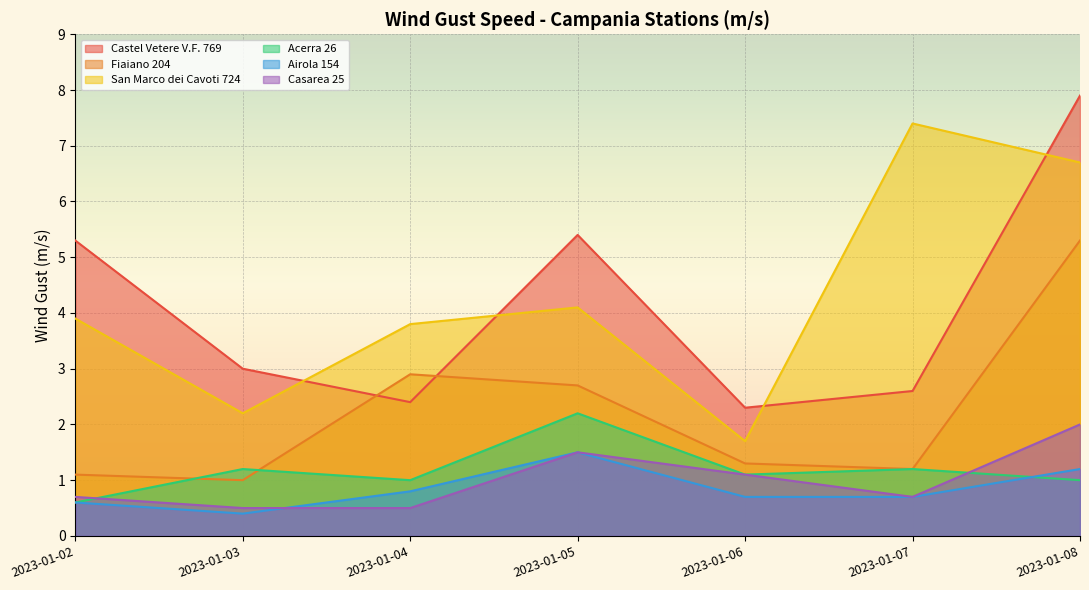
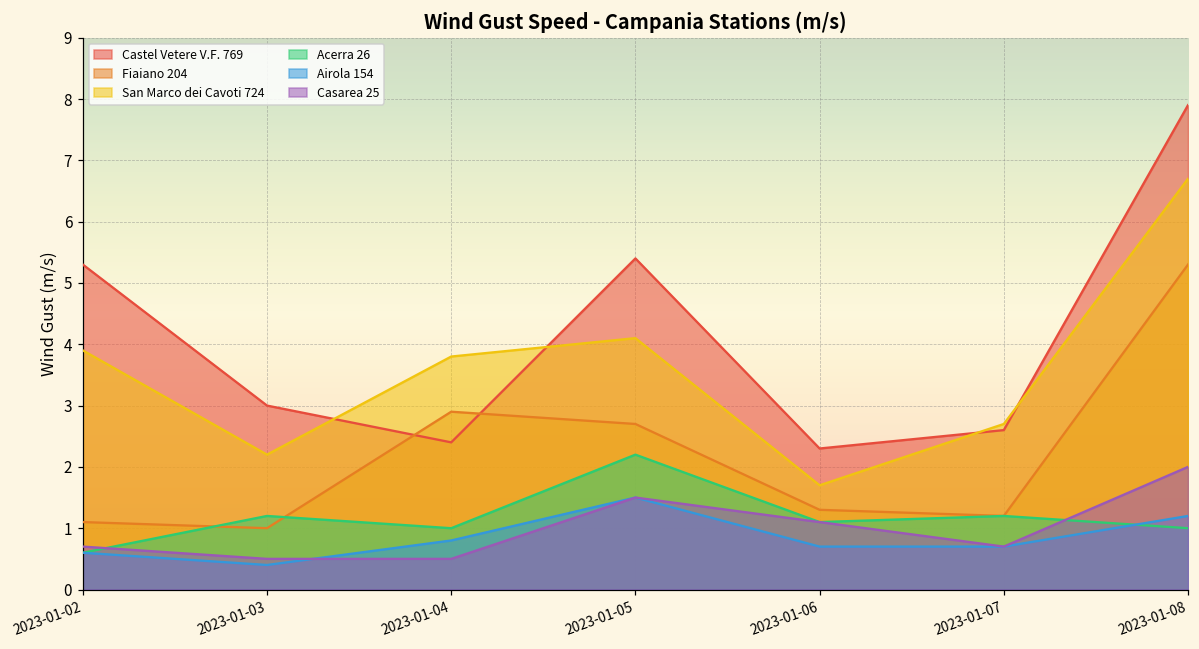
  {
    "San Marco dei Cavoti 724": {
      "2023-01-02": 3.9,
      "2023-01-03": 2.2,
      "2023-01-04": 3.8,
      "2023-01-05": 4.1,
      "2023-01-06": 1.7,
-     "2023-01-07": 7.4,
+     "2023-01-07": 2.7,
      "2023-01-08": 6.7
    },
    "Acerra 26": {
      "2023-01-03": 1.2,
      "2023-01-04": 1.0,
      "2023-01-05": 2.2,
      "2023-01-08": 1.0
    },
    "Airola 154": {
      "2023-01-03": 0.4,
      "2023-01-04": 0.8,
      "2023-01-06": 0.7,
      "2023-01-08": 1.2
    },
    "Casarea 25": {
      "2023-01-02": 0.7,
      "2023-01-03": 0.5,
      "2023-01-04": 0.5,
      "2023-01-08": 2.0
    }
  }
